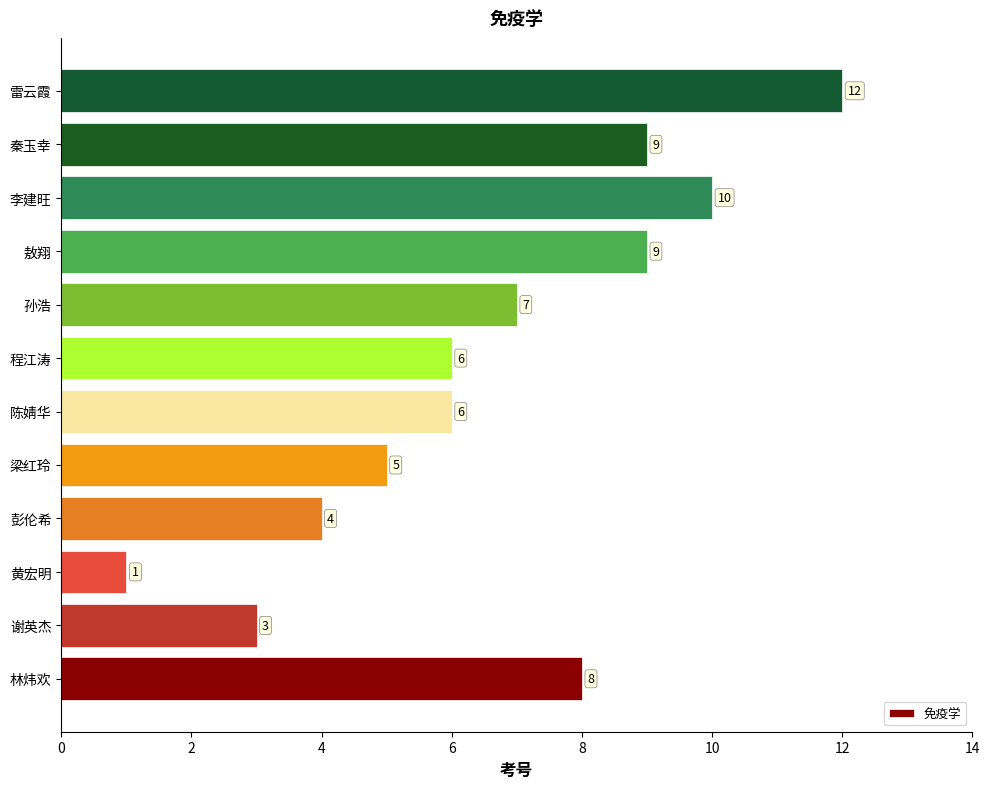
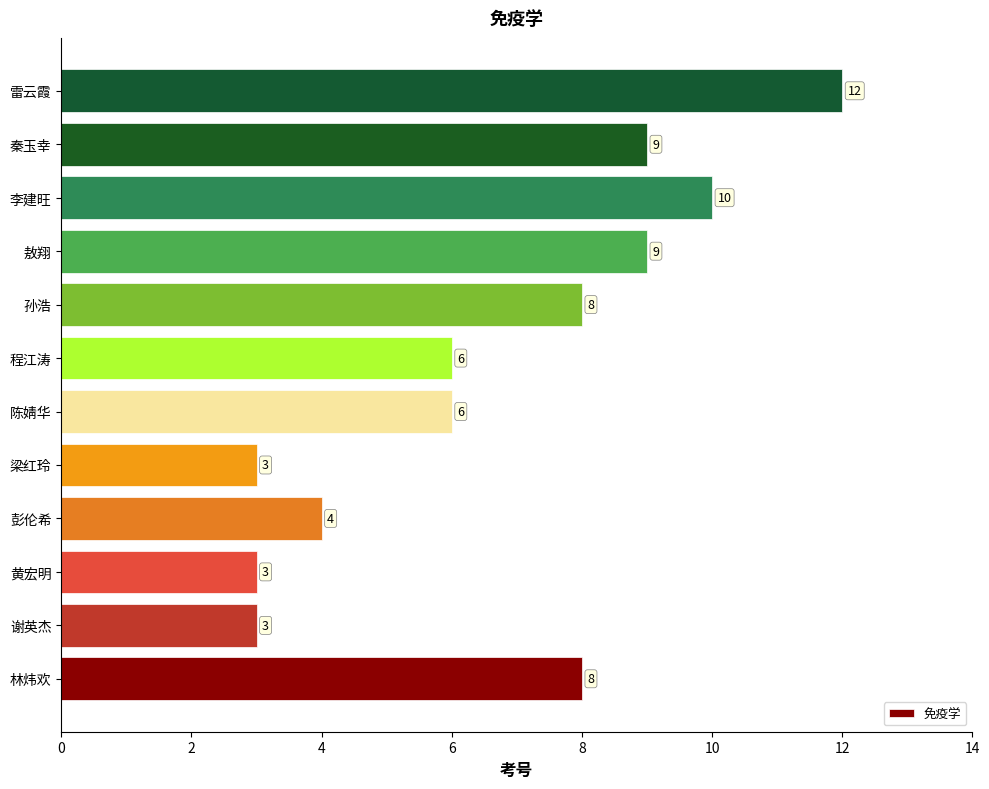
  {
-   "孙浩": 7,
-   "梁红玲": 5,
-   "黄宏明": 1
+   "孙浩": 8,
+   "梁红玲": 3,
+   "黄宏明": 3
  }
